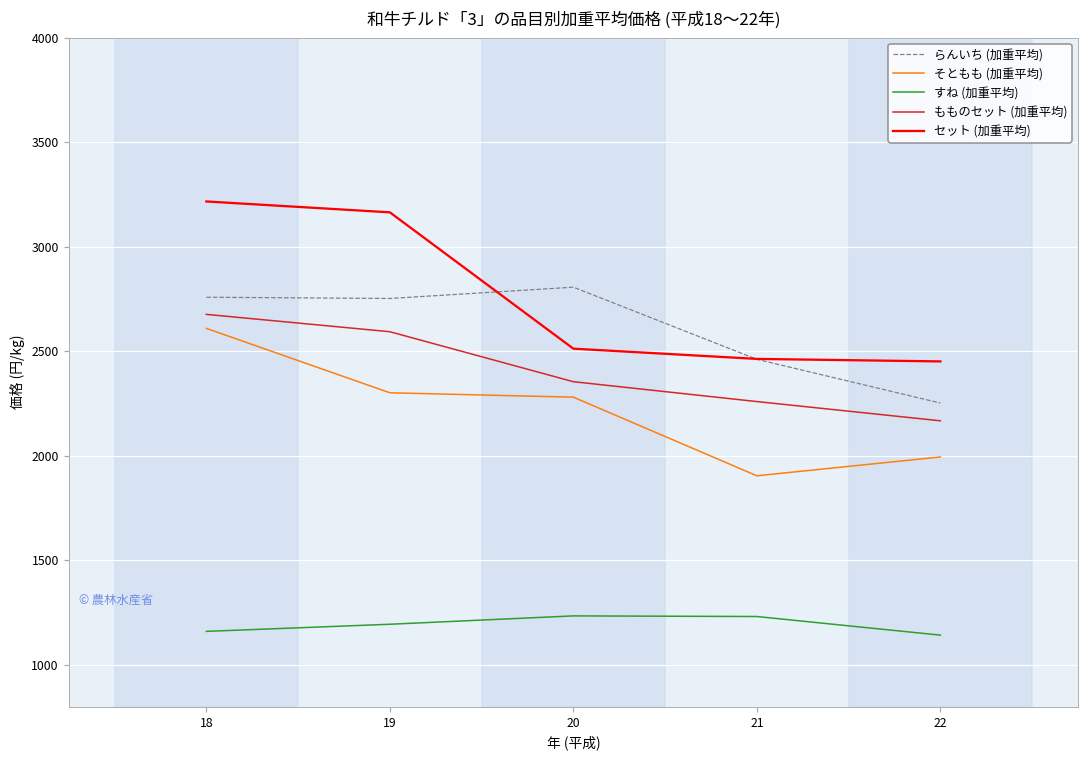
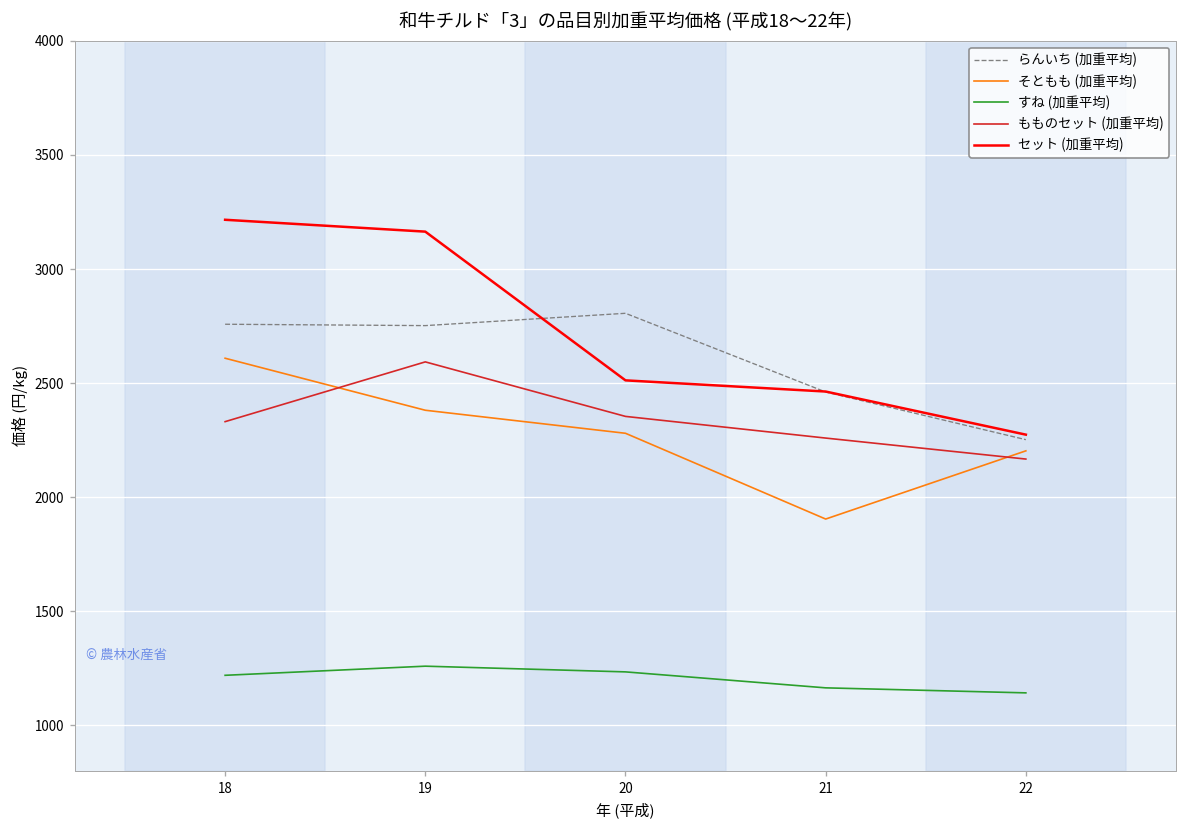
  {
    "らんいち (加重平均)": {
      "18": 2760,
      "19": 2750,
      "20": 2810,
      "22": 2250
    },
    "そともも (加重平均)": {
      "18": 2610,
-     "19": 2300,
+     "19": 2380,
      "20": 2280,
      "21": 1900,
-     "22": 1990
+     "22": 2200
    },
    "すね (加重平均)": {
-     "18": 1160,
-     "19": 1190,
+     "18": 1220,
+     "19": 1260,
      "20": 1230,
-     "21": 1230,
+     "21": 1160,
      "22": 1140
    },
    "もものセット (加重平均)": {
-     "18": 2680,
+     "18": 2330,
      "19": 2590,
      "20": 2350,
      "21": 2260,
      "22": 2170
    },
    "セット (加重平均)": {
      "18": 3220,
      "19": 3160,
      "20": 2510,
-     "22": 2450
+     "22": 2270
    }
  }
